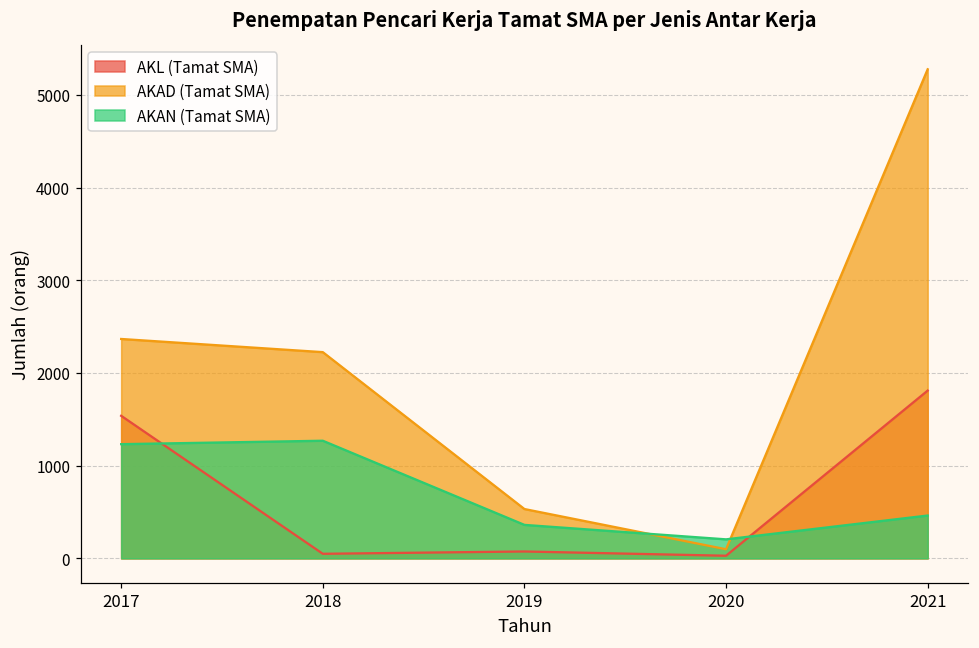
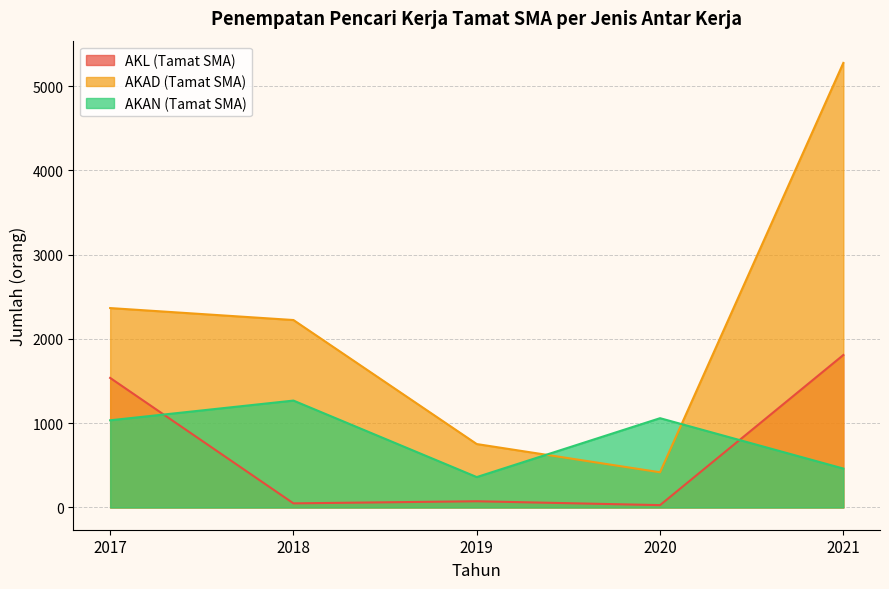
  {
    "AKL (Tamat SMA)": {
      "2017": 1500,
      "2018": 0,
      "2019": 100,
      "2020": 0,
      "2021": 1800
    },
    "AKAD (Tamat SMA)": {
      "2017": 2400,
      "2018": 2200,
-     "2019": 500,
-     "2020": 100,
+     "2019": 800,
+     "2020": 400,
      "2021": 5300
    },
    "AKAN (Tamat SMA)": {
-     "2017": 1200,
+     "2017": 1000,
      "2018": 1300,
      "2019": 400,
-     "2020": 200,
+     "2020": 1100,
      "2021": 500
    }
  }
